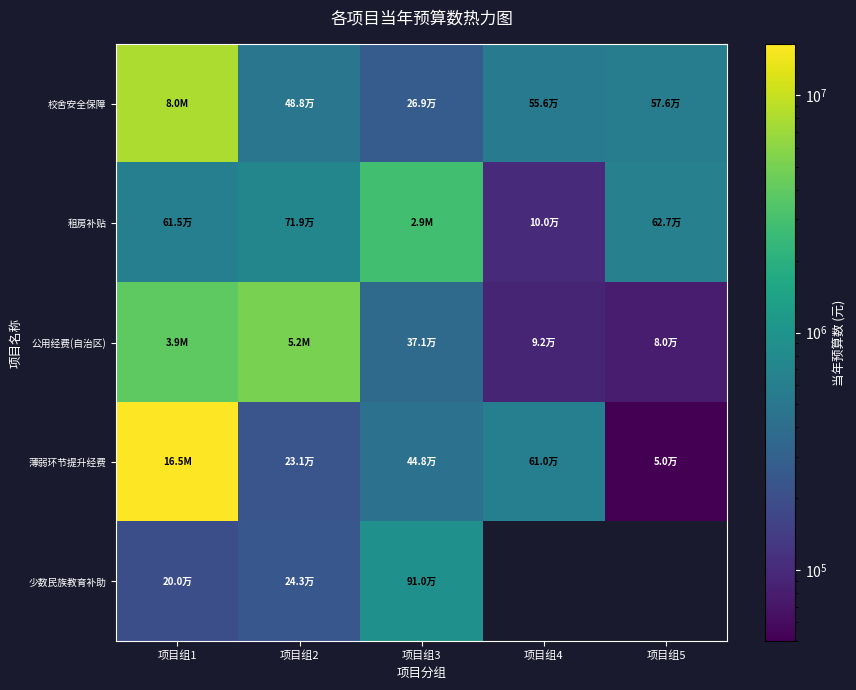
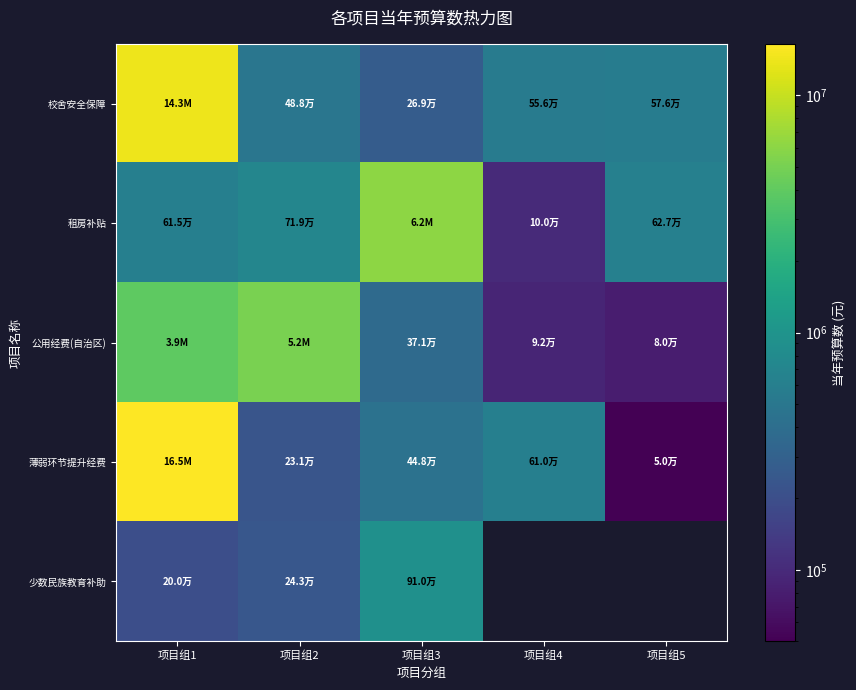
  {
    "校舍安全保障": {
-     "项目组1": "8.0M",
+     "项目组1": "14.3M",
      "项目组2": "48.8万",
      "项目组3": "26.9万",
      "项目组4": "55.6万",
      "项目组5": "57.6万"
    },
    "租房补贴": {
      "项目组1": "61.5万",
      "项目组2": "71.9万",
-     "项目组3": "2.9M",
+     "项目组3": "6.2M",
      "项目组4": "10.0万",
      "项目组5": "62.7万"
    },
    "公用经费(自治区)": {
      "项目组1": "3.9M",
      "项目组2": "5.2M",
      "项目组3": "37.1万",
      "项目组4": "9.2万",
      "项目组5": "8.0万"
    },
    "薄弱环节提升经费": {
      "项目组1": "16.5M",
      "项目组2": "23.1万",
      "项目组3": "44.8万",
      "项目组4": "61.0万",
      "项目组5": "5.0万"
    },
    "少数民族教育补助": {
      "项目组1": "20.0万",
      "项目组2": "24.3万",
      "项目组3": "91.0万"
    }
  }
